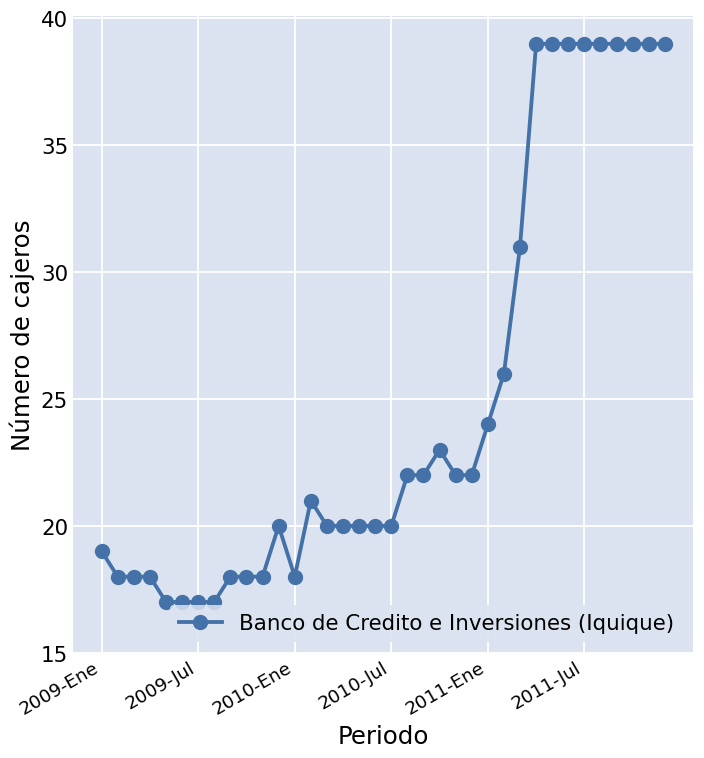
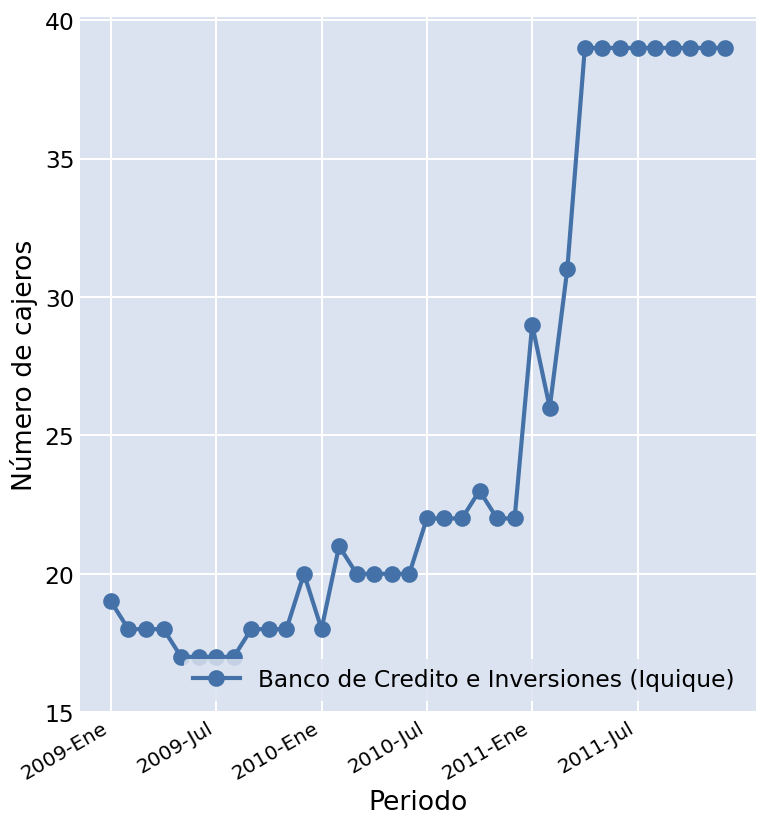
  {
    "2009-Ene": 19,
    "2009-Jul": 17,
    "2010-Ene": 18,
-   "2010-Jul": 20,
-   "2011-Ene": 24,
+   "2010-Jul": 22,
+   "2011-Ene": 29,
    "2011-Jul": 39
  }
